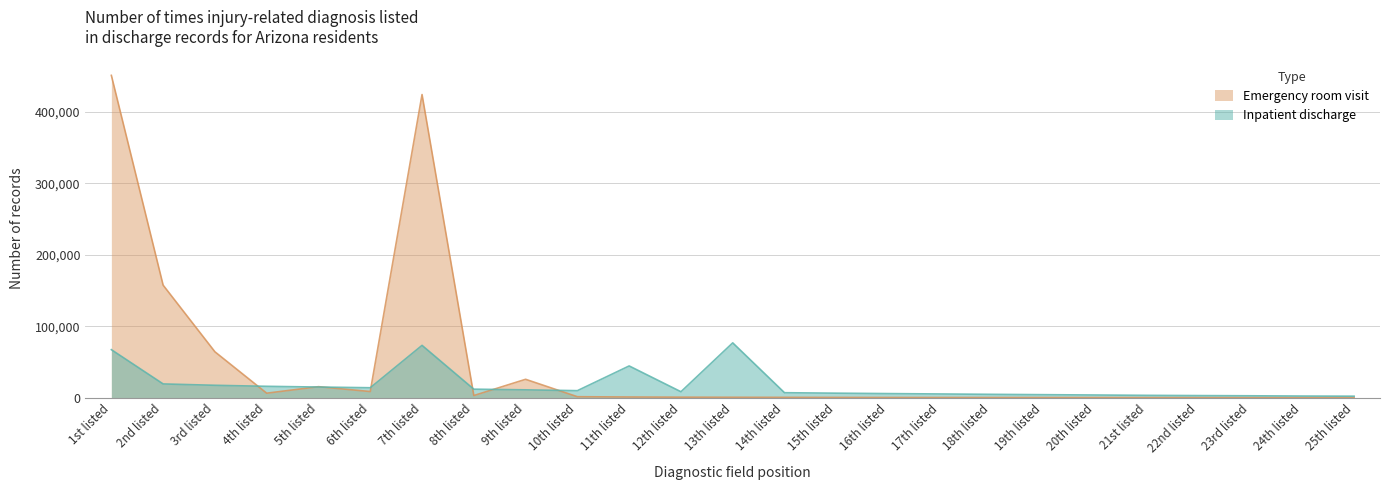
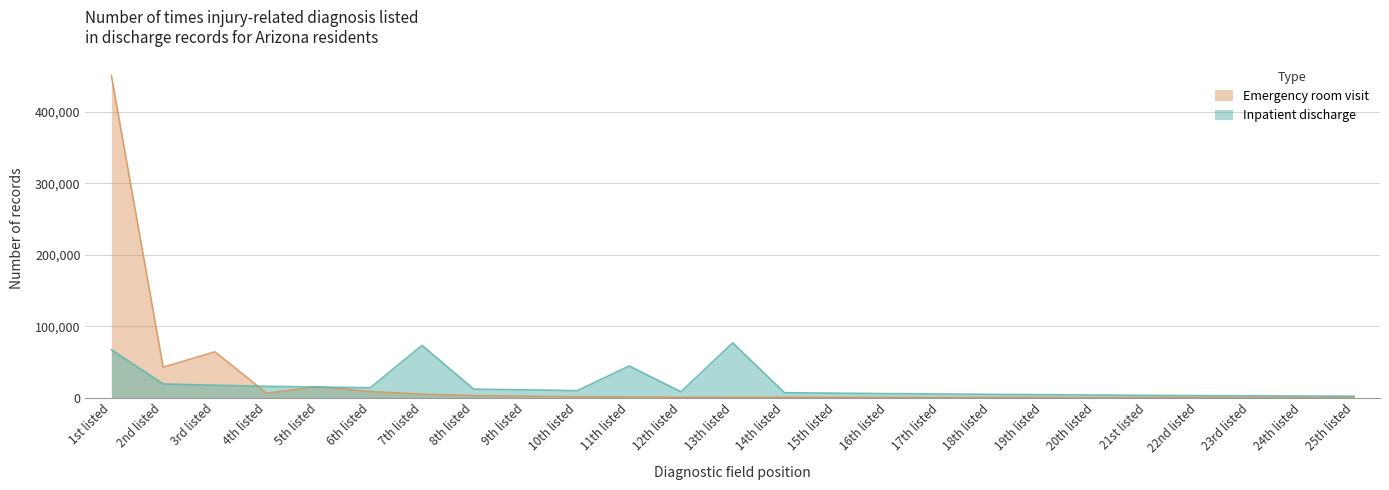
  {
    "Emergency room visit": {
      "1st listed": "450,000",
-     "2nd listed": "160,000",
+     "2nd listed": "40,000",
      "3rd listed": "60,000",
      "4th listed": "10,000",
      "6th listed": "10,000",
-     "7th listed": "420,000",
+     "7th listed": "0",
      "8th listed": "0",
-     "9th listed": "30,000",
+     "9th listed": "0",
      "10th listed": "0",
      "11th listed": "0",
      "12th listed": "0",
      "13th listed": "0",
      "14th listed": "0",
      "15th listed": "0",
      "16th listed": "0",
      "17th listed": "0",
      "18th listed": "0",
      "19th listed": "0",
      "20th listed": "0"
    },
    "Inpatient discharge": {
      "1st listed": "70,000",
      "2nd listed": "20,000",
      "3rd listed": "20,000",
      "4th listed": "20,000",
      "6th listed": "10,000",
      "7th listed": "70,000",
      "8th listed": "10,000",
      "9th listed": "10,000",
      "10th listed": "10,000",
      "11th listed": "40,000",
      "12th listed": "10,000",
      "13th listed": "80,000",
      "14th listed": "10,000",
      "15th listed": "10,000",
      "16th listed": "10,000",
      "17th listed": "10,000",
      "18th listed": "0",
      "19th listed": "0",
      "20th listed": "0"
    }
  }
